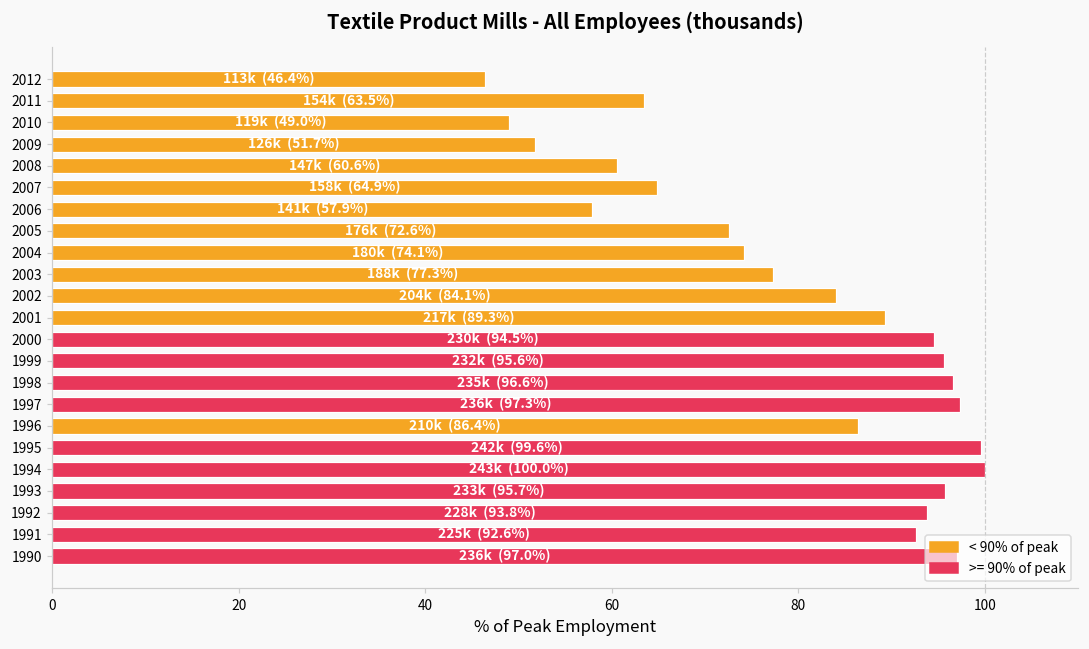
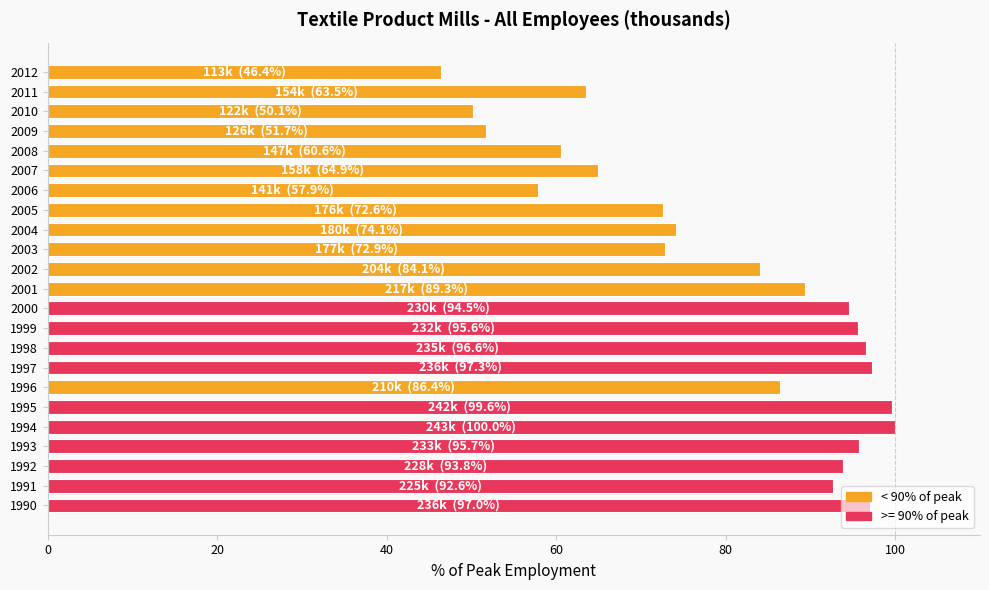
  {
    "2012": "(46.4%)",
    "2011": "(63.5%)",
-   "2010": "119k (49.0%)",
+   "2010": "122k (50.1%)",
    "2009": "(51.7%)",
    "2008": "(60.6%)",
    "2007": "(64.9%)",
    "2006": "(57.9%)",
    "2005": "(72.6%)",
    "2004": "(74.1%)",
-   "2003": "188k (77.3%)",
+   "2003": "177k (72.9%)",
    "2002": "(84.1%)",
    "2001": "(89.3%)",
    "2000": "(94.5%)",
    "1999": "(95.6%)",
    "1998": "(96.6%)",
    "1997": "(97.3%)",
    "1996": "(86.4%)",
    "1995": "(99.6%)",
    "1994": "(100.0%)",
    "1993": "(95.7%)",
    "1992": "(93.8%)",
    "1991": "(92.6%)"
  }
